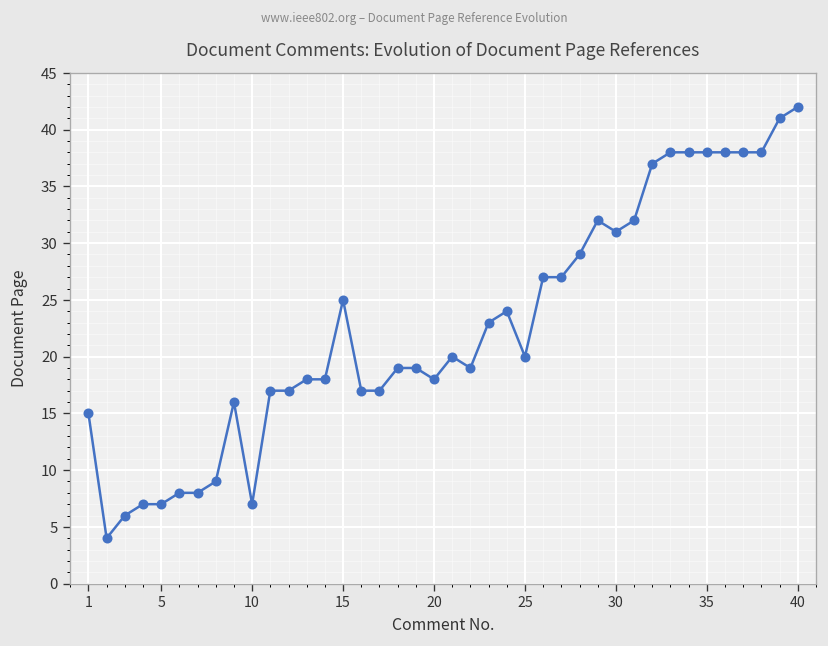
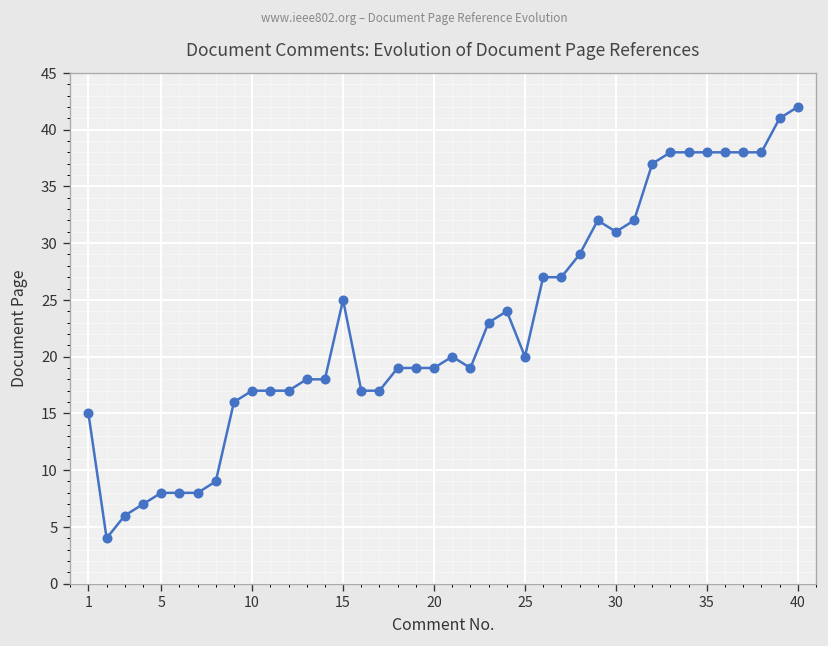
  {
    "1": 15,
-   "5": 7,
-   "10": 7,
+   "5": 8,
+   "10": 17,
    "15": 25,
-   "20": 18,
+   "20": 19,
    "25": 20,
    "30": 31,
    "35": 38,
    "40": 42
  }
